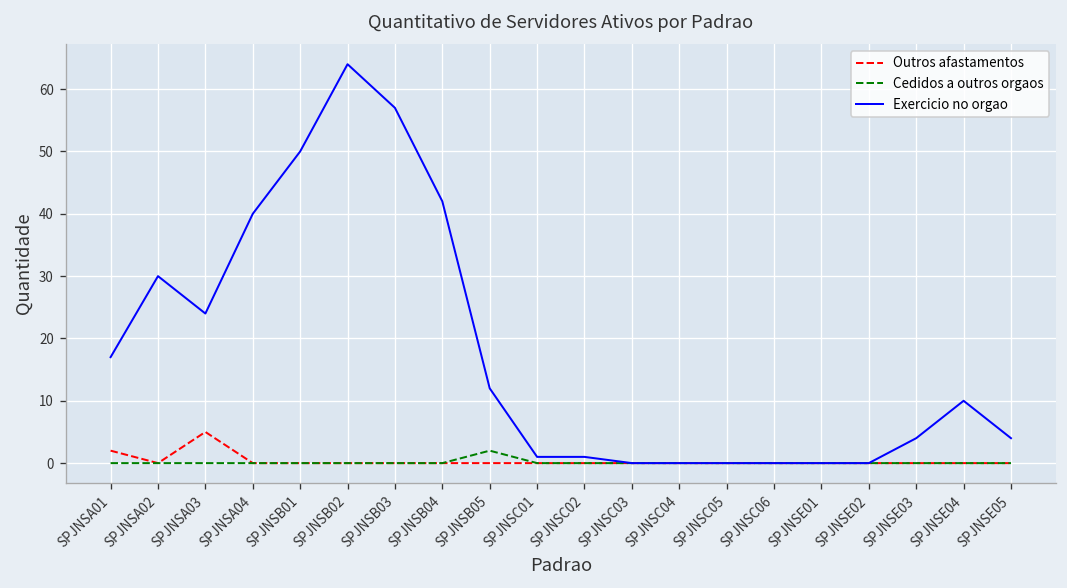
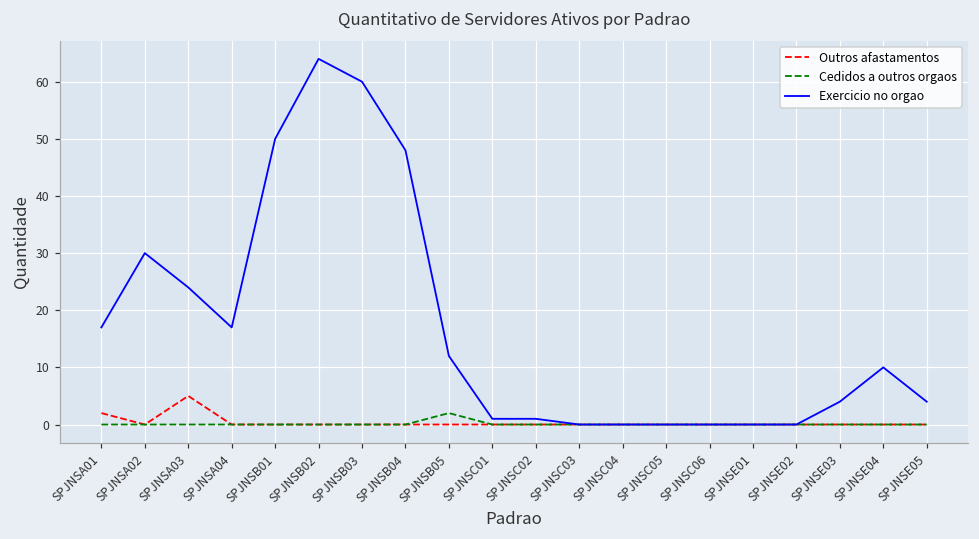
  {
    "Outros afastamentos": {
      "SPJNSA01": 2,
      "SPJNSA03": 5,
      "SPJNSB05": 0
    },
    "Cedidos a outros orgaos": {
      "SPJNSA01": 0,
      "SPJNSA03": 0,
      "SPJNSB05": 2
    },
    "Exercicio no orgao": {
      "SPJNSA01": 17,
      "SPJNSA02": 30,
      "SPJNSA03": 24,
-     "SPJNSA04": 40,
+     "SPJNSA04": 17,
      "SPJNSB01": 50,
      "SPJNSB02": 64,
-     "SPJNSB03": 57,
-     "SPJNSB04": 42,
+     "SPJNSB03": 60,
+     "SPJNSB04": 48,
      "SPJNSB05": 12,
      "SPJNSC01": 1,
      "SPJNSC02": 1,
      "SPJNSE03": 4,
      "SPJNSE04": 10,
      "SPJNSE05": 4
    }
  }
